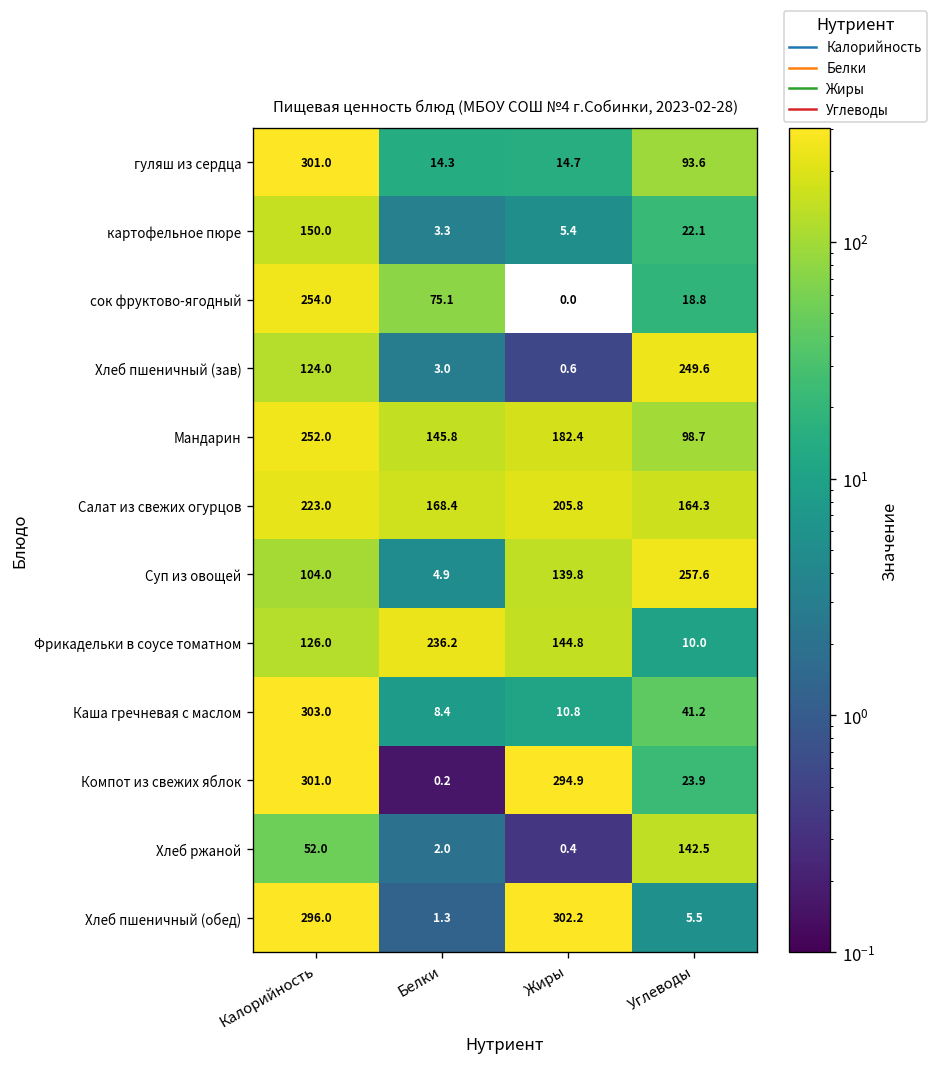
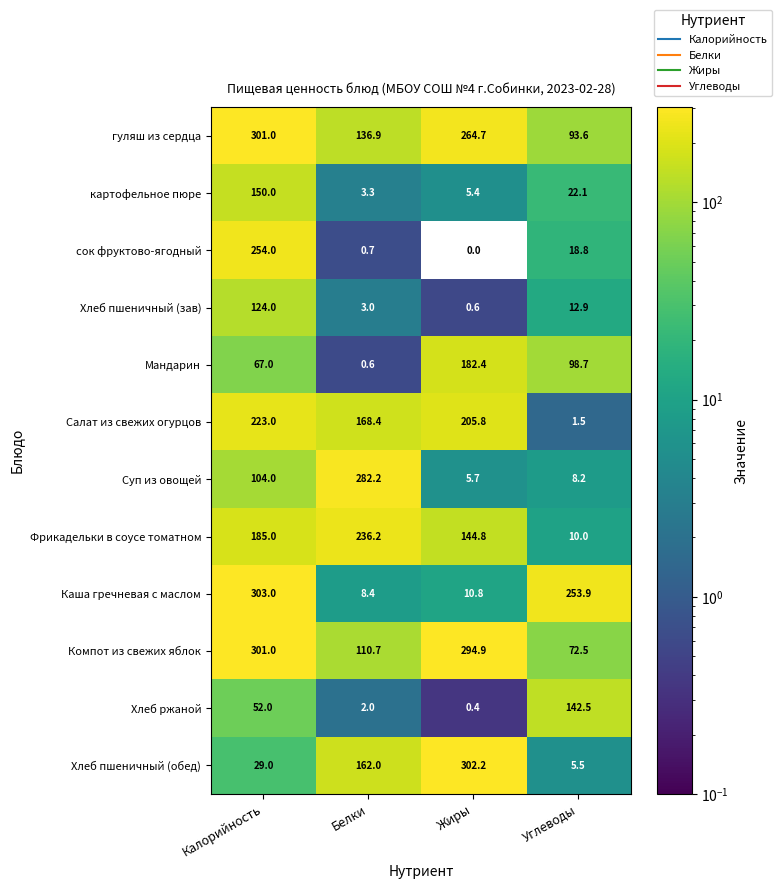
  {
    "гуляш из сердца": {
      "Калорийность": 301.0,
-     "Белки": 14.3,
-     "Жиры": 14.7,
+     "Белки": 136.9,
+     "Жиры": 264.7,
      "Углеводы": 93.6
    },
    "картофельное пюре": {
      "Калорийность": 150.0,
      "Белки": 3.3,
      "Жиры": 5.4,
      "Углеводы": 22.1
    },
    "сок фруктово-ягодный": {
      "Калорийность": 254.0,
-     "Белки": 75.1,
+     "Белки": 0.7,
      "Жиры": 0.0,
      "Углеводы": 18.8
    },
    "Хлеб пшеничный (зав)": {
      "Калорийность": 124.0,
      "Белки": 3.0,
      "Жиры": 0.6,
-     "Углеводы": 249.6
+     "Углеводы": 12.9
    },
    "Мандарин": {
-     "Калорийность": 252.0,
-     "Белки": 145.8,
+     "Калорийность": 67.0,
+     "Белки": 0.6,
      "Жиры": 182.4,
      "Углеводы": 98.7
    },
    "Салат из свежих огурцов": {
      "Калорийность": 223.0,
      "Белки": 168.4,
      "Жиры": 205.8,
-     "Углеводы": 164.3
+     "Углеводы": 1.5
    },
    "Суп из овощей": {
      "Калорийность": 104.0,
-     "Белки": 4.9,
-     "Жиры": 139.8,
-     "Углеводы": 257.6
+     "Белки": 282.2,
+     "Жиры": 5.7,
+     "Углеводы": 8.2
    },
    "Фрикадельки в соусе томатном": {
-     "Калорийность": 126.0,
+     "Калорийность": 185.0,
      "Белки": 236.2,
      "Жиры": 144.8,
      "Углеводы": 10.0
    },
    "Каша гречневая с маслом": {
      "Калорийность": 303.0,
      "Белки": 8.4,
      "Жиры": 10.8,
-     "Углеводы": 41.2
+     "Углеводы": 253.9
    },
    "Компот из свежих яблок": {
      "Калорийность": 301.0,
-     "Белки": 0.2,
+     "Белки": 110.7,
      "Жиры": 294.9,
-     "Углеводы": 23.9
+     "Углеводы": 72.5
    },
    "Хлеб ржаной": {
      "Калорийность": 52.0,
      "Белки": 2.0,
      "Жиры": 0.4,
      "Углеводы": 142.5
    },
    "Хлеб пшеничный (обед)": {
-     "Калорийность": 296.0,
-     "Белки": 1.3,
+     "Калорийность": 29.0,
+     "Белки": 162.0,
      "Жиры": 302.2,
      "Углеводы": 5.5
    }
  }
